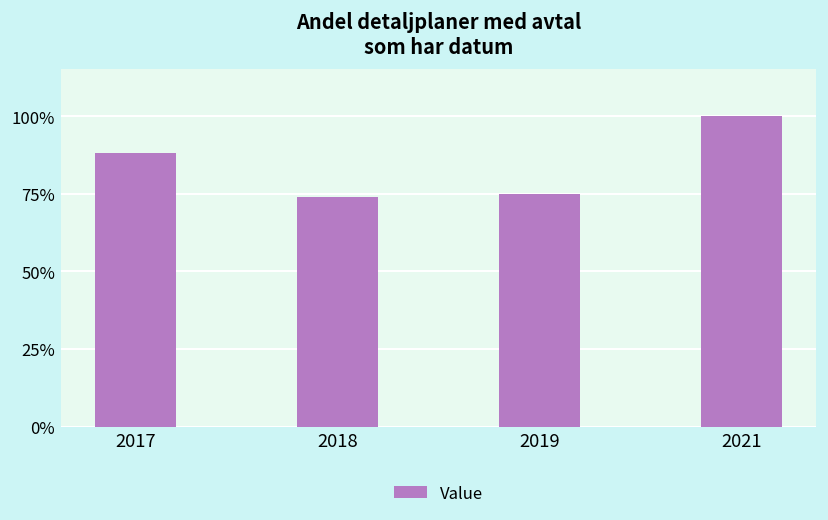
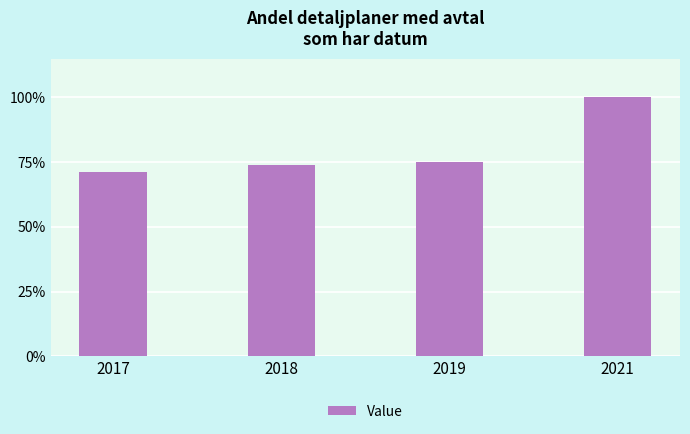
  {
-   "2017": "88%",
+   "2017": "71%",
    "2018": "74%",
    "2019": "75%",
    "2021": "100%"
  }
